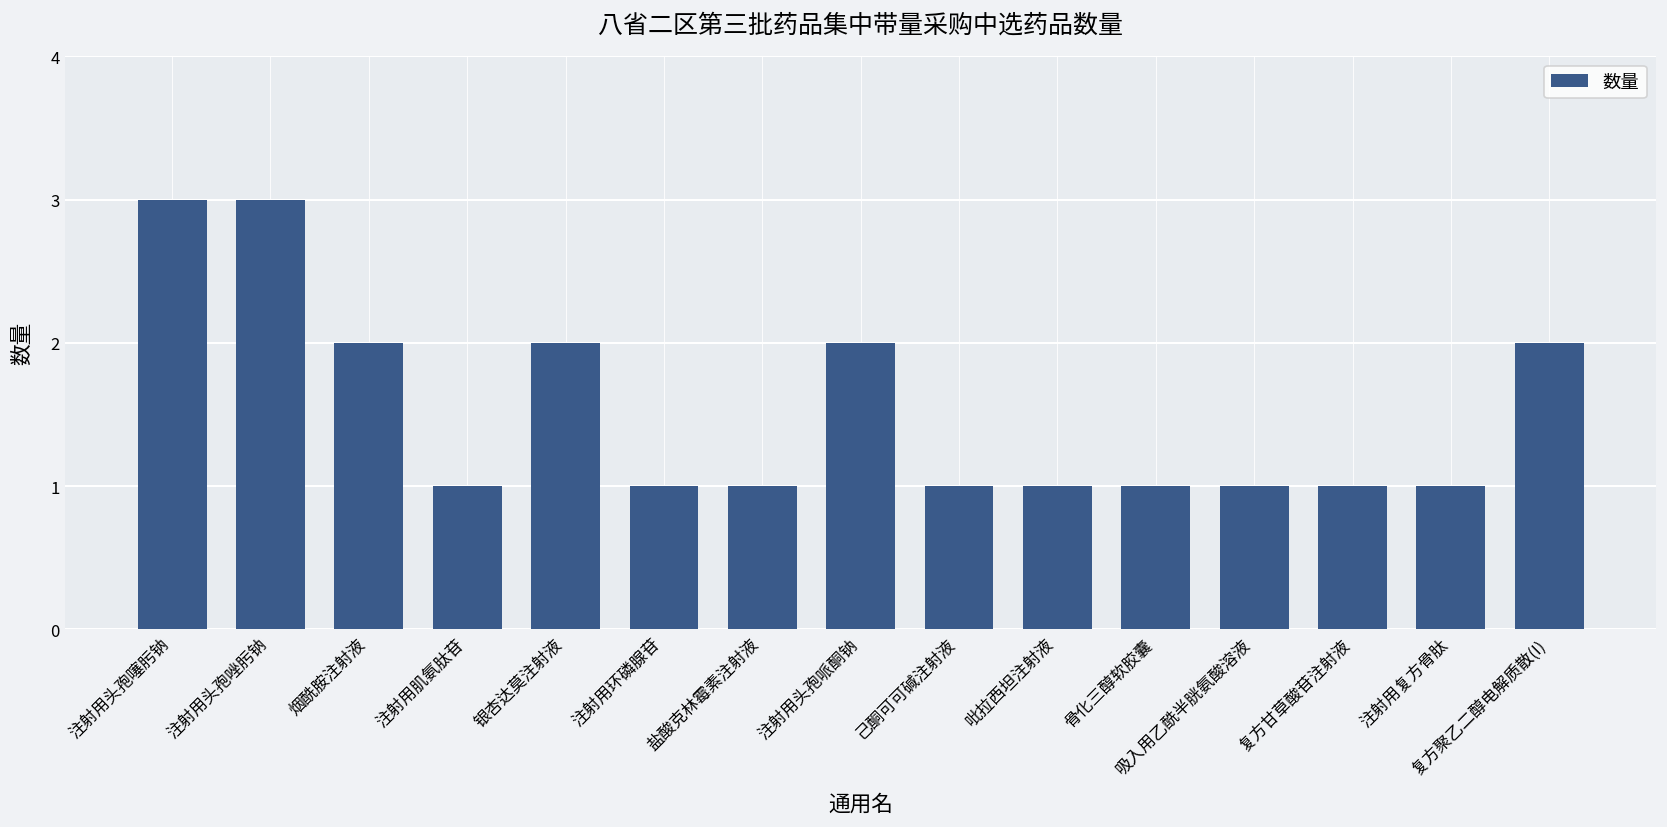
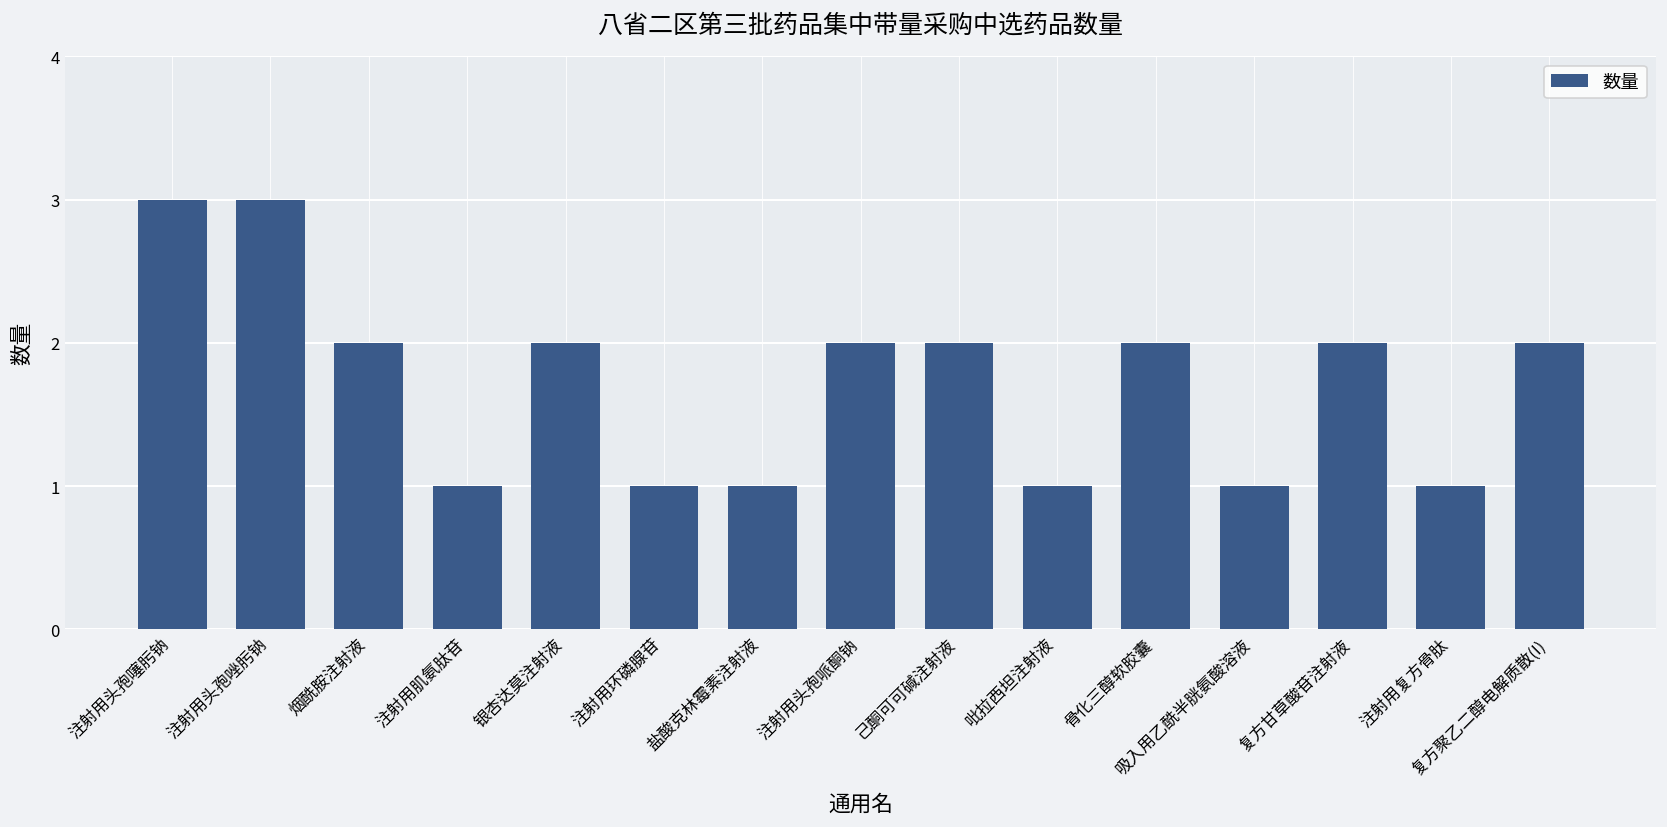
  {
    "注射用头孢噻肟钠": 3,
    "注射用头孢唑肟钠": 3,
    "烟酰胺注射液": 2,
    "注射用肌氨肽苷": 1,
    "银杏达莫注射液": 2,
    "注射用环磷腺苷": 1,
    "盐酸克林霉素注射液": 1,
    "注射用头孢哌酮钠": 2,
-   "己酮可可碱注射液": 1,
+   "己酮可可碱注射液": 2,
    "吡拉西坦注射液": 1,
-   "骨化三醇软胶囊": 1,
+   "骨化三醇软胶囊": 2,
    "吸入用乙酰半胱氨酸溶液": 1,
-   "复方甘草酸苷注射液": 1,
+   "复方甘草酸苷注射液": 2,
    "注射用复方骨肽": 1,
    "复方聚乙二醇电解质散(I)": 2
  }
